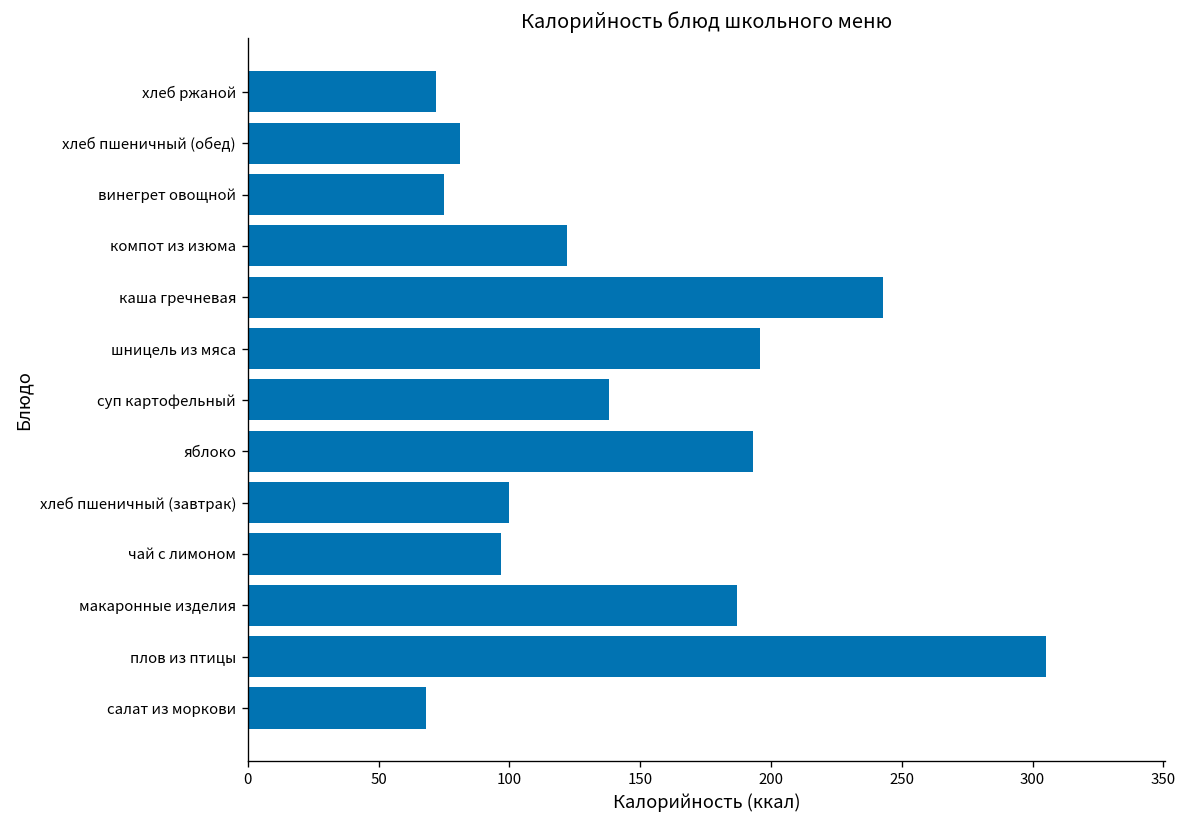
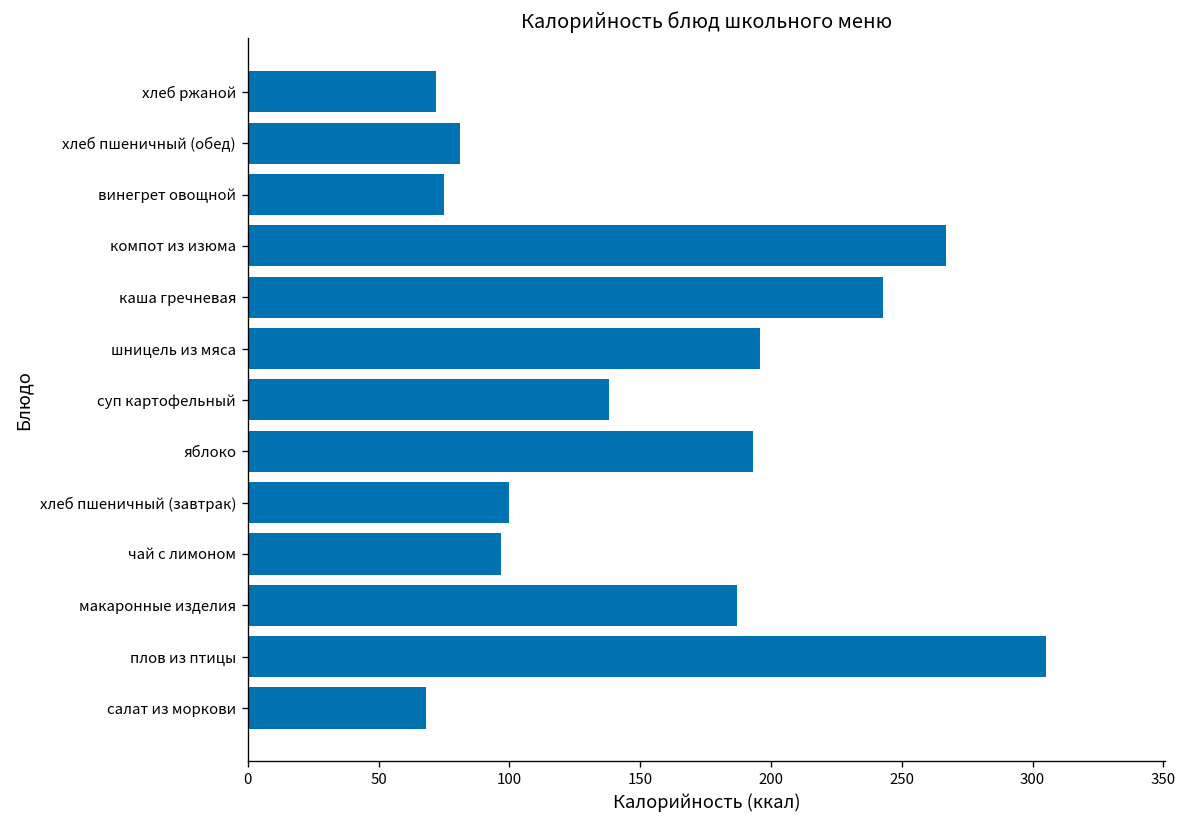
  {
    "хлеб ржаной": 72,
    "хлеб пшеничный (обед)": 81,
    "винегрет овощной": 75,
-   "компот из изюма": 122,
+   "компот из изюма": 267,
    "каша гречневая": 243,
    "шницель из мяса": 196,
    "суп картофельный": 138,
    "яблоко": 193,
    "хлеб пшеничный (завтрак)": 100,
    "чай с лимоном": 97,
    "макаронные изделия": 187,
    "плов из птицы": 305,
    "салат из моркови": 68
  }
